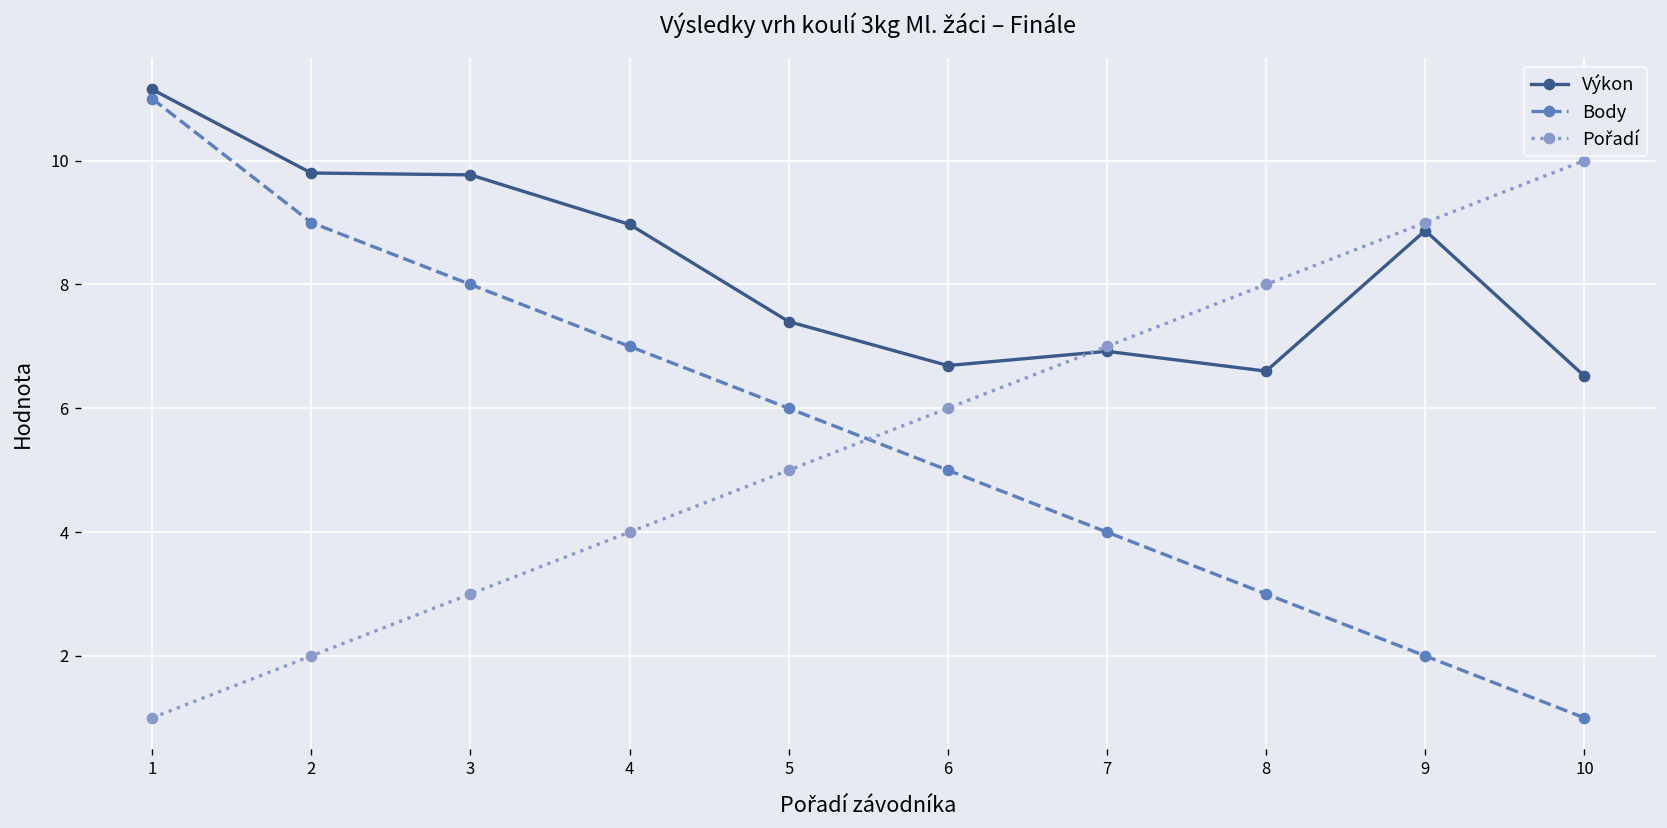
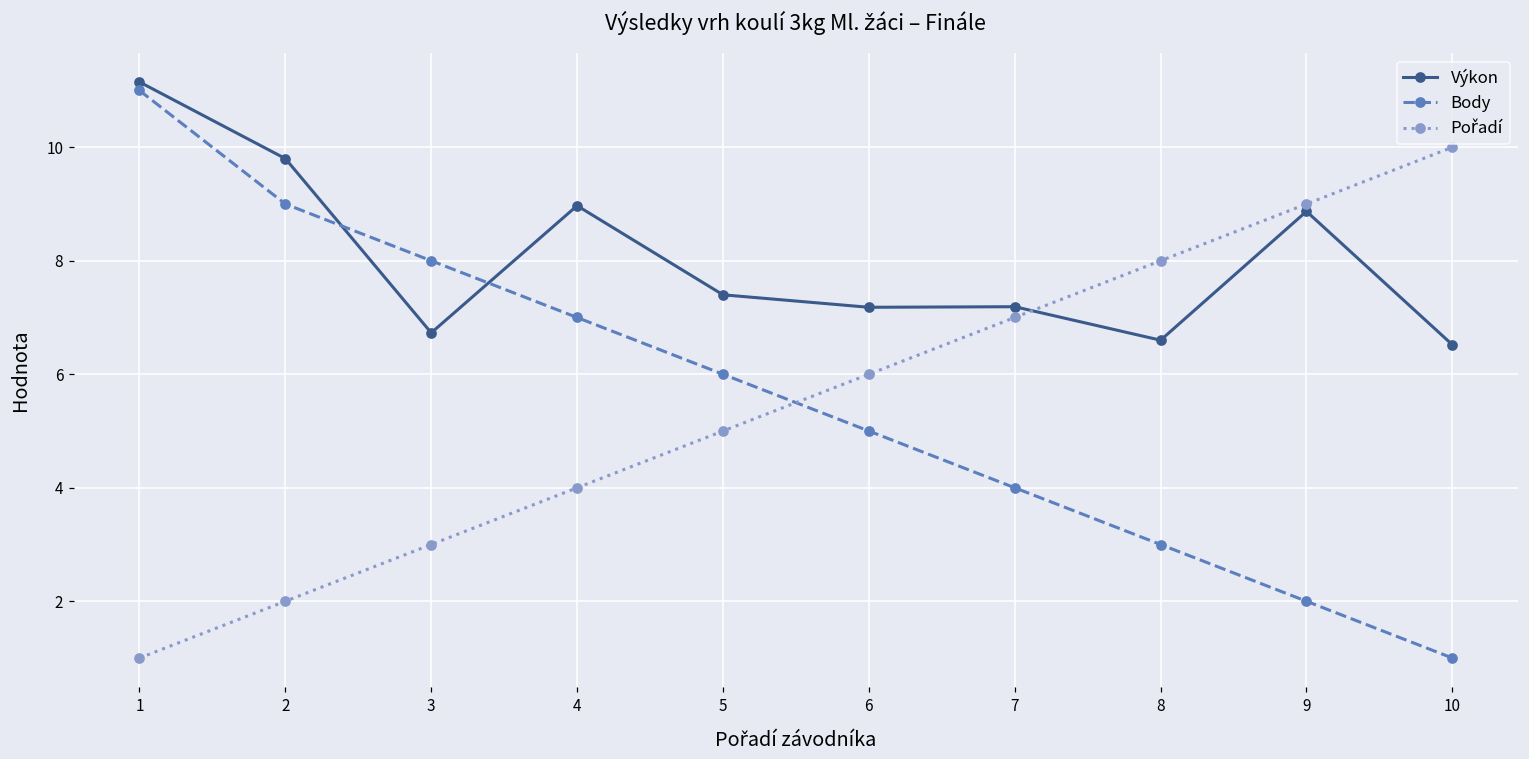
  {
    "Výkon": {
      "1": 11.2,
      "2": 9.8,
-     "3": 9.8,
+     "3": 6.7,
      "4": 9.0,
      "5": 7.4,
-     "6": 6.7,
-     "7": 6.9,
+     "6": 7.2,
+     "7": 7.2,
      "8": 6.6,
      "9": 8.9,
      "10": 6.5
    }
  }
